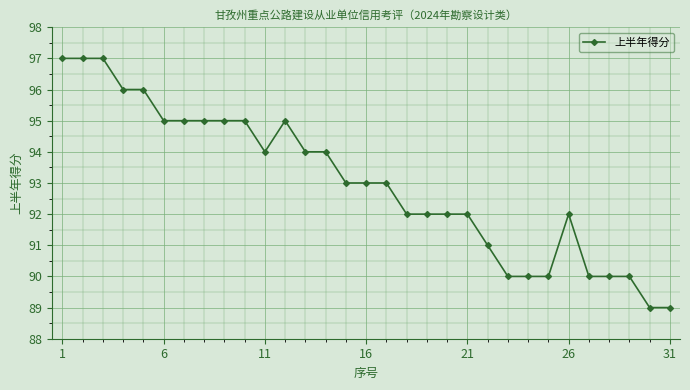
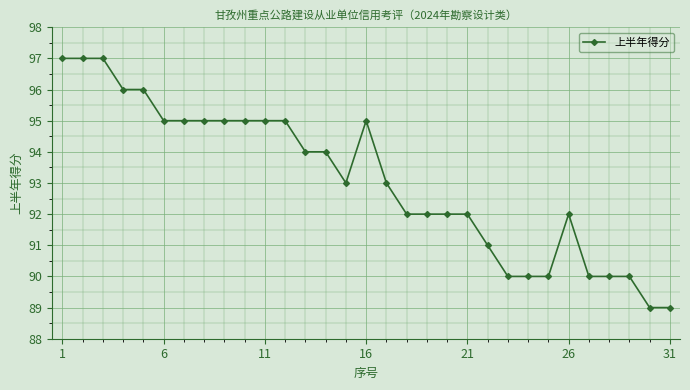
  {
    "1": 97,
    "6": 95,
-   "11": 94,
-   "16": 93,
+   "11": 95,
+   "16": 95,
    "21": 92,
    "26": 92,
    "31": 89
  }
